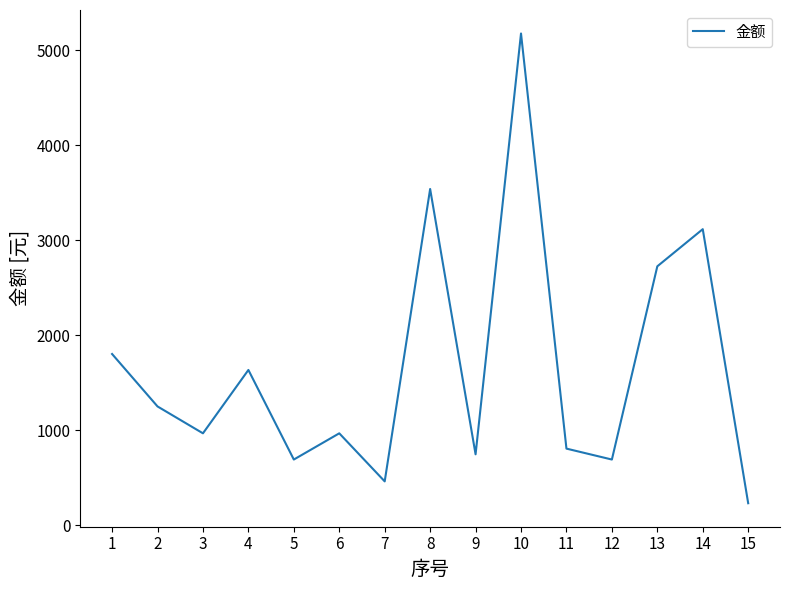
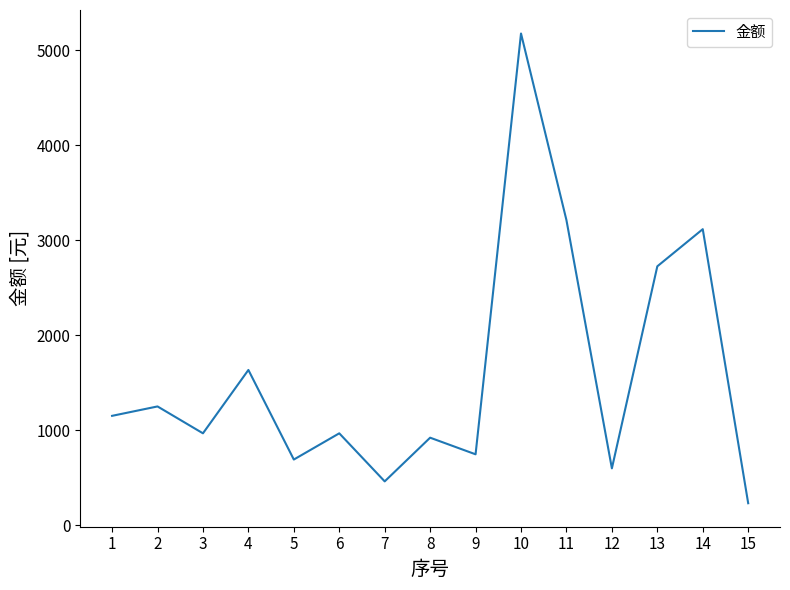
  {
-   "1": 1800,
+   "1": 1200,
    "2": 1200,
    "3": 1000,
    "4": 1600,
    "5": 700,
    "6": 1000,
    "7": 500,
-   "8": 3500,
+   "8": 900,
    "9": 700,
    "10": 5200,
-   "11": 800,
-   "12": 700,
+   "11": 3200,
+   "12": 600,
    "13": 2700,
    "14": 3100,
    "15": 200
  }
